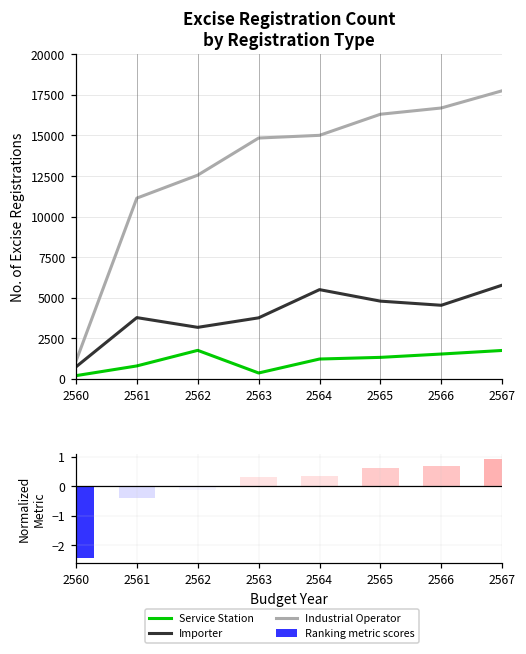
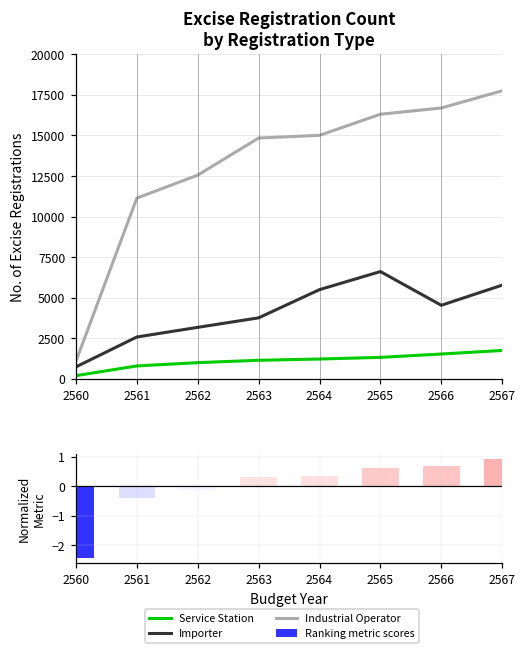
  {
    "Excise Registration Count by Registration Type": {
      "Service Station": {
        "2560": 200,
        "2561": 800,
-       "2562": 1700,
-       "2563": 400,
+       "2562": 1000,
+       "2563": 1100,
        "2564": 1200,
        "2565": 1300,
        "2566": 1500,
        "2567": 1700
      },
      "Importer": {
        "2560": 700,
-       "2561": 3800,
+       "2561": 2600,
        "2562": 3200,
        "2563": 3800,
        "2564": 5500,
-       "2565": 4800,
+       "2565": 6600,
        "2566": 4500,
        "2567": 5800
      },
      "Industrial Operator": {
        "2560": 1100,
        "2561": 11100,
        "2562": 12600,
        "2563": 14800,
        "2564": 15000,
        "2565": 16300,
        "2566": 16700,
        "2567": 17800
      }
    }
  }
